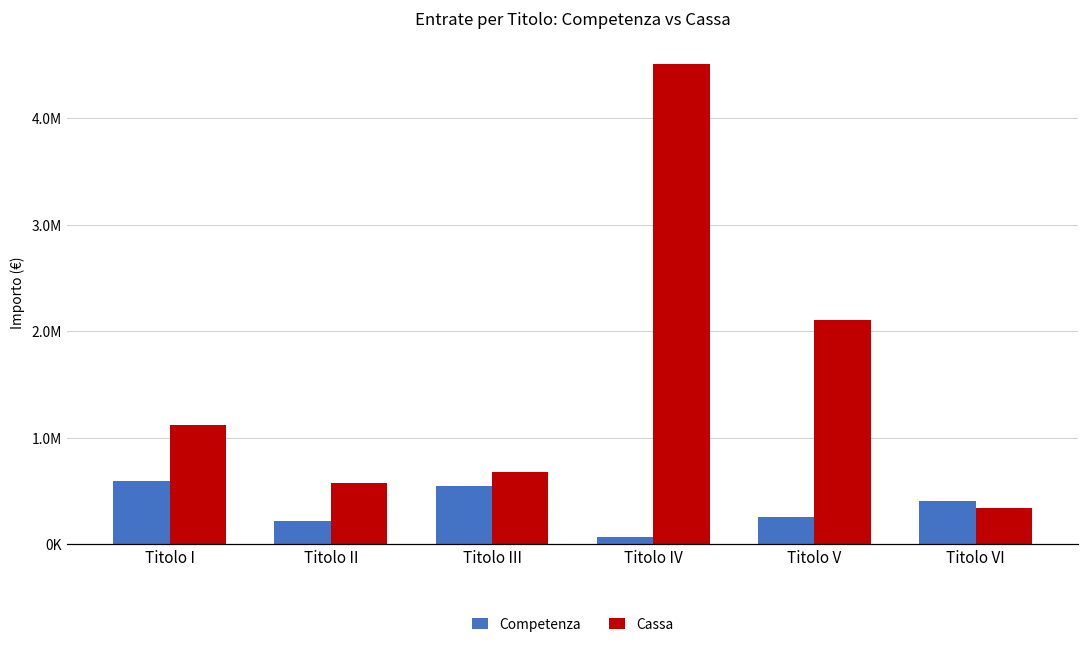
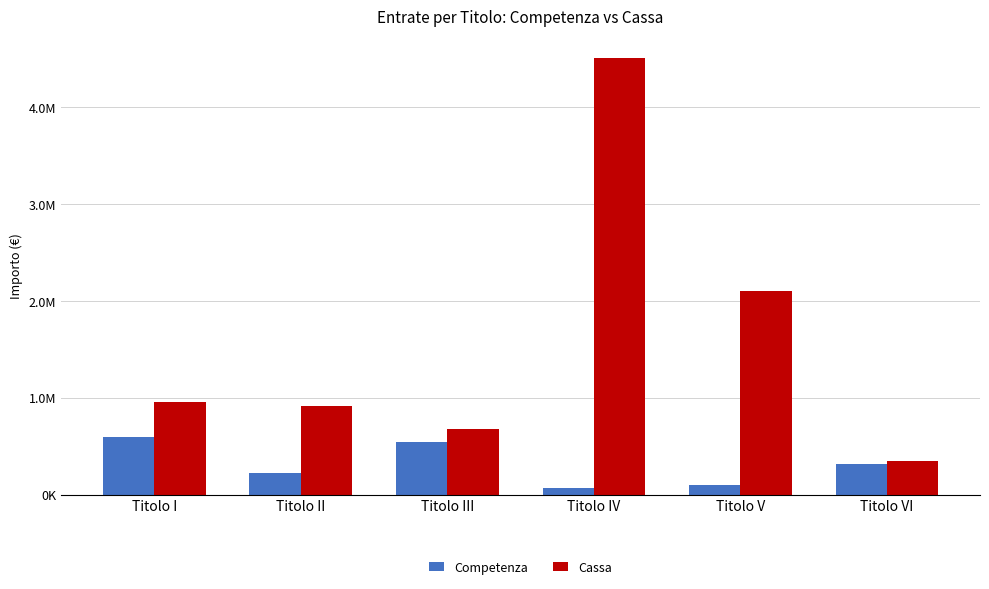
  {
    "Competenza": {
      "Titolo I": 600000,
      "Titolo II": 200000,
      "Titolo III": 500000,
      "Titolo IV": 100000,
-     "Titolo V": 300000,
-     "Titolo VI": 400000
+     "Titolo V": 100000,
+     "Titolo VI": 300000
    },
    "Cassa": {
-     "Titolo I": 1100000,
-     "Titolo II": 600000,
+     "Titolo I": 1000000,
+     "Titolo II": 900000,
      "Titolo III": 700000,
      "Titolo IV": 4500000,
      "Titolo V": 2100000,
      "Titolo VI": 300000
    }
  }
